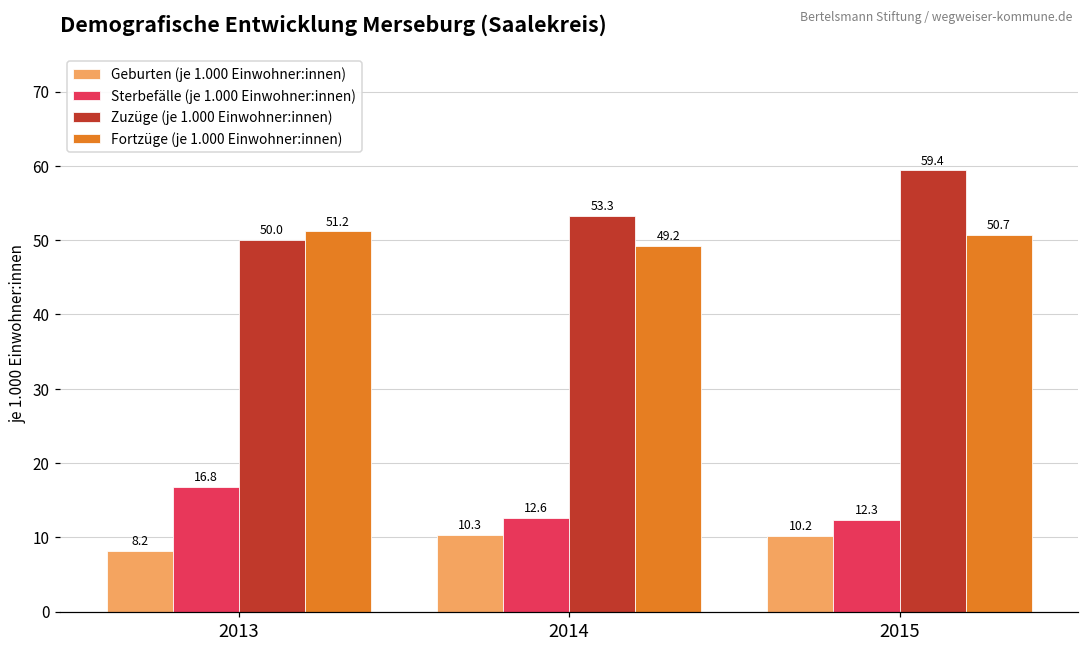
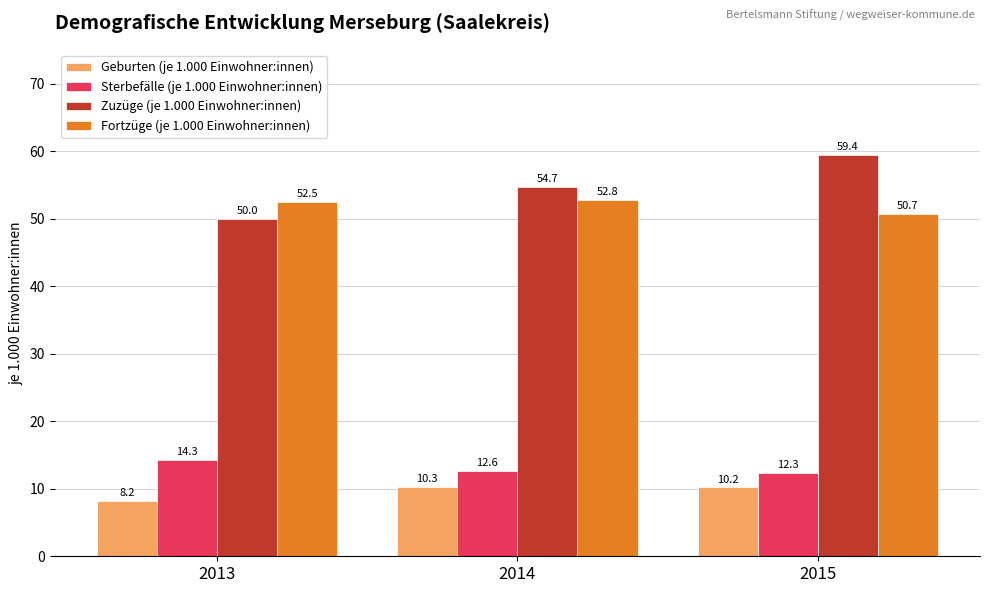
  {
    "Geburten (je 1.000 Einwohner:innen)": {
      "2013": 8.2,
      "2014": 10.3,
      "2015": 10.2
    },
    "Sterbefälle (je 1.000 Einwohner:innen)": {
-     "2013": 16.8,
+     "2013": 14.3,
      "2014": 12.6,
      "2015": 12.3
    },
    "Zuzüge (je 1.000 Einwohner:innen)": {
      "2013": 50.0,
-     "2014": 53.3,
+     "2014": 54.7,
      "2015": 59.4
    },
    "Fortzüge (je 1.000 Einwohner:innen)": {
-     "2013": 51.2,
-     "2014": 49.2,
+     "2013": 52.5,
+     "2014": 52.8,
      "2015": 50.7
    }
  }
